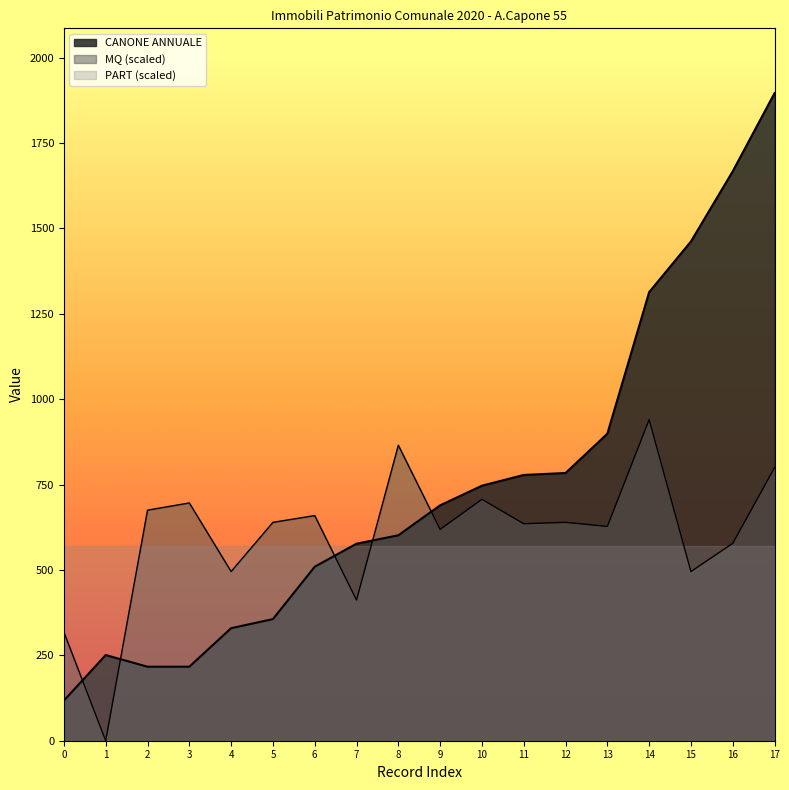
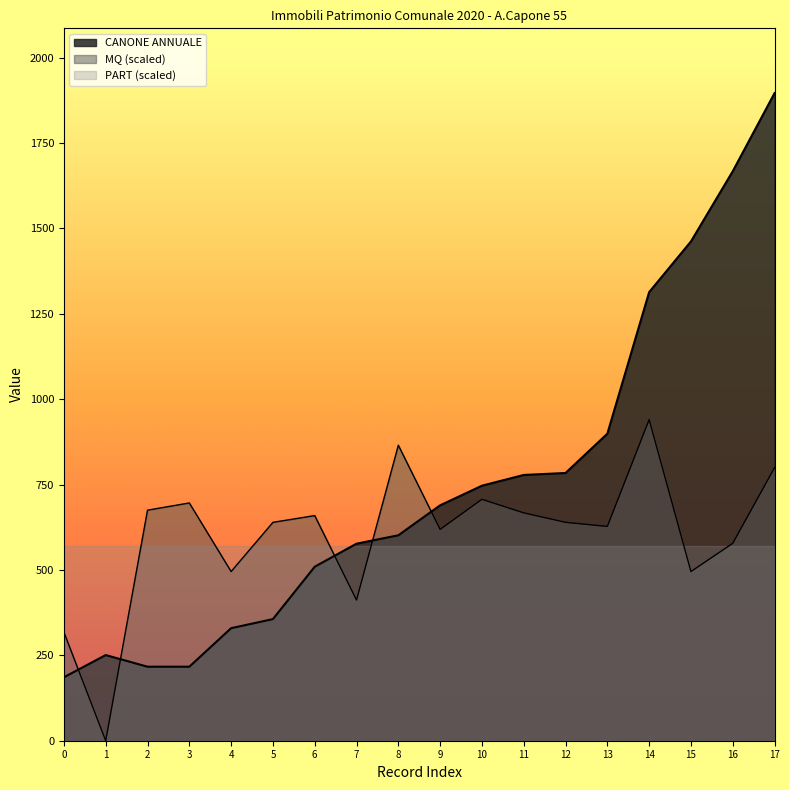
  {
    "CANONE ANNUALE": {
-     "0": 120,
+     "0": 190,
      "1": 250,
      "2": 220,
      "3": 220,
      "4": 330,
      "5": 360,
      "6": 510,
      "7": 580,
      "8": 600,
      "9": 690,
      "10": 750,
      "11": 780,
      "12": 780,
      "13": 900,
      "14": 1310,
      "15": 1460,
      "16": 1670,
      "17": 1900
    },
    "MQ (scaled)": {
      "0": 320,
      "1": 0,
      "2": 680,
      "3": 700,
      "4": 500,
      "5": 640,
      "6": 660,
      "7": 410,
      "8": 870,
      "9": 620,
      "10": 710,
-     "11": 640,
+     "11": 670,
      "12": 640,
      "13": 630,
      "14": 940,
      "15": 500,
      "16": 580,
      "17": 800
    },
    "PART (scaled)": {
      "0": 570,
      "1": 570,
      "2": 570,
      "3": 570,
      "4": 570,
      "5": 570,
      "6": 570,
      "7": 570,
      "8": 570,
      "9": 570,
      "10": 570,
      "11": 570,
      "12": 570,
      "13": 570,
      "14": 570,
      "15": 570,
      "16": 570,
      "17": 570
    }
  }
